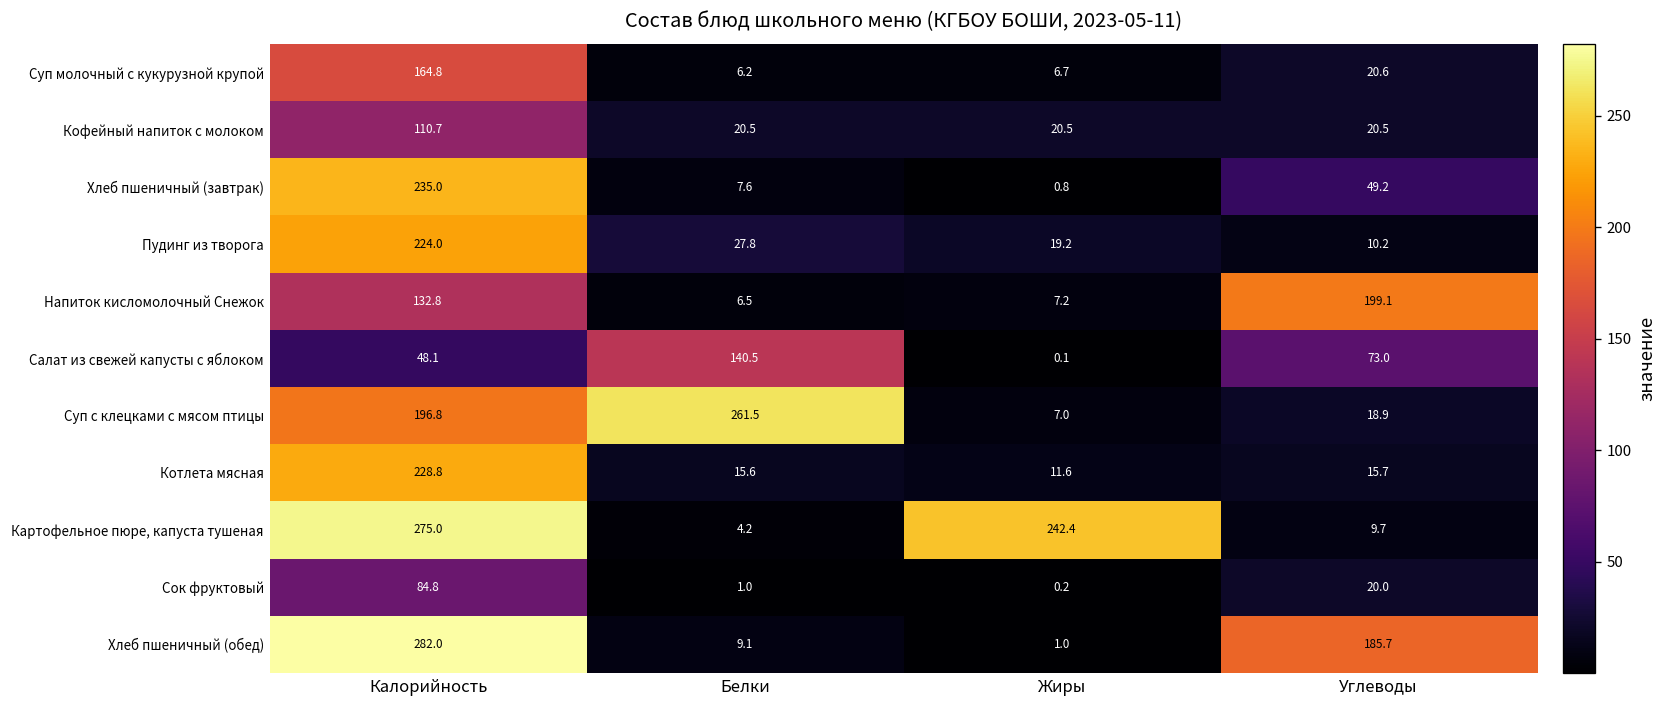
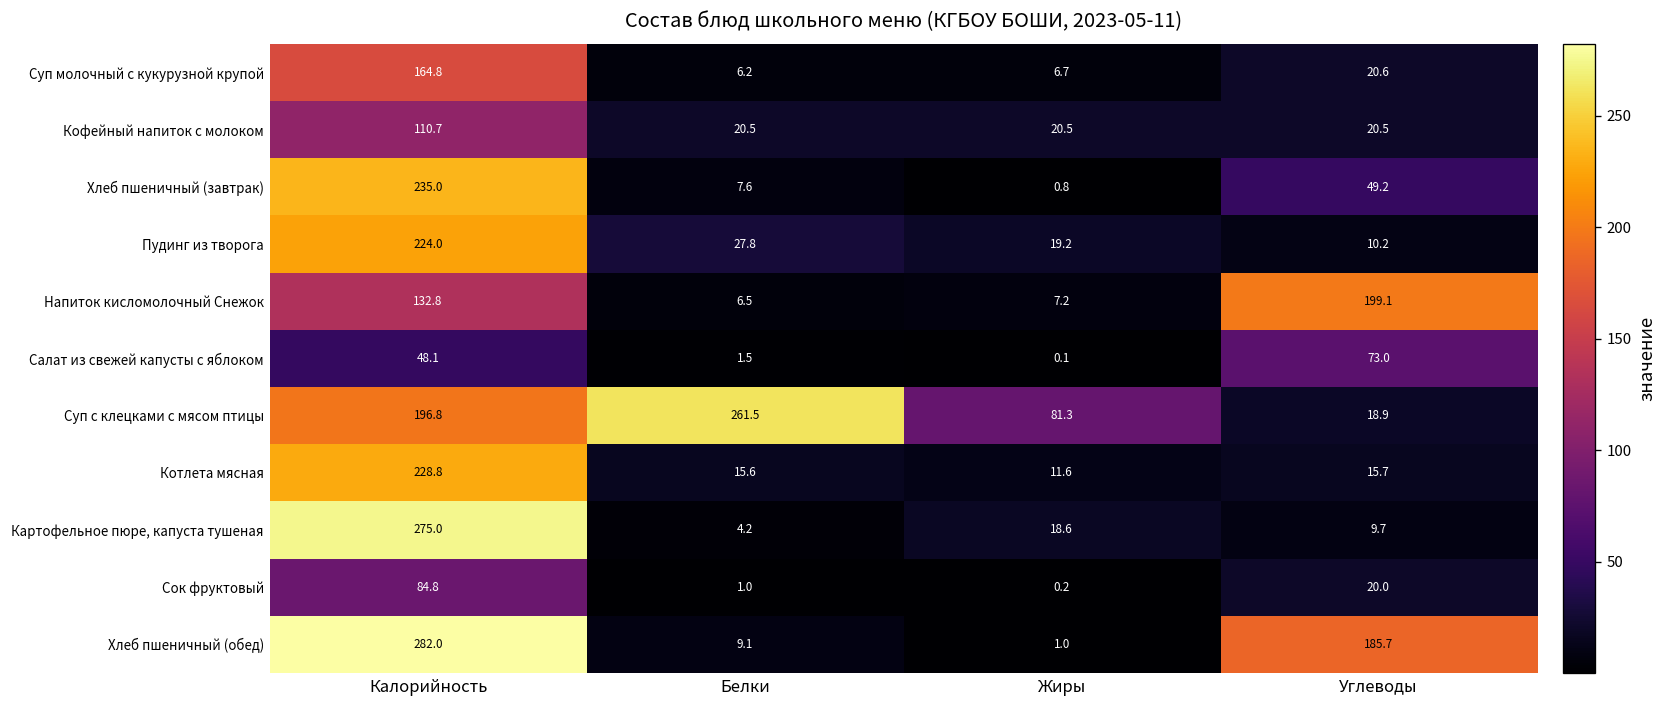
  {
    "Суп молочный с кукурузной крупой": {
      "Калорийность": 164.8,
      "Белки": 6.2,
      "Жиры": 6.7,
      "Углеводы": 20.6
    },
    "Кофейный напиток с молоком": {
      "Калорийность": 110.7,
      "Белки": 20.5,
      "Жиры": 20.5,
      "Углеводы": 20.5
    },
    "Хлеб пшеничный (завтрак)": {
      "Калорийность": 235.0,
      "Белки": 7.6,
      "Жиры": 0.8,
      "Углеводы": 49.2
    },
    "Пудинг из творога": {
      "Калорийность": 224.0,
      "Белки": 27.8,
      "Жиры": 19.2,
      "Углеводы": 10.2
    },
    "Напиток кисломолочный Снежок": {
      "Калорийность": 132.8,
      "Белки": 6.5,
      "Жиры": 7.2,
      "Углеводы": 199.1
    },
    "Салат из свежей капусты с яблоком": {
      "Калорийность": 48.1,
-     "Белки": 140.5,
+     "Белки": 1.5,
      "Жиры": 0.1,
      "Углеводы": 73.0
    },
    "Суп с клецками с мясом птицы": {
      "Калорийность": 196.8,
      "Белки": 261.5,
-     "Жиры": 7.0,
+     "Жиры": 81.3,
      "Углеводы": 18.9
    },
    "Котлета мясная": {
      "Калорийность": 228.8,
      "Белки": 15.6,
      "Жиры": 11.6,
      "Углеводы": 15.7
    },
    "Картофельное пюре, капуста тушеная": {
      "Калорийность": 275.0,
      "Белки": 4.2,
-     "Жиры": 242.4,
+     "Жиры": 18.6,
      "Углеводы": 9.7
    },
    "Сок фруктовый": {
      "Калорийность": 84.8,
      "Белки": 1.0,
      "Жиры": 0.2,
      "Углеводы": 20.0
    },
    "Хлеб пшеничный (обед)": {
      "Калорийность": 282.0,
      "Белки": 9.1,
      "Жиры": 1.0,
      "Углеводы": 185.7
    }
  }
